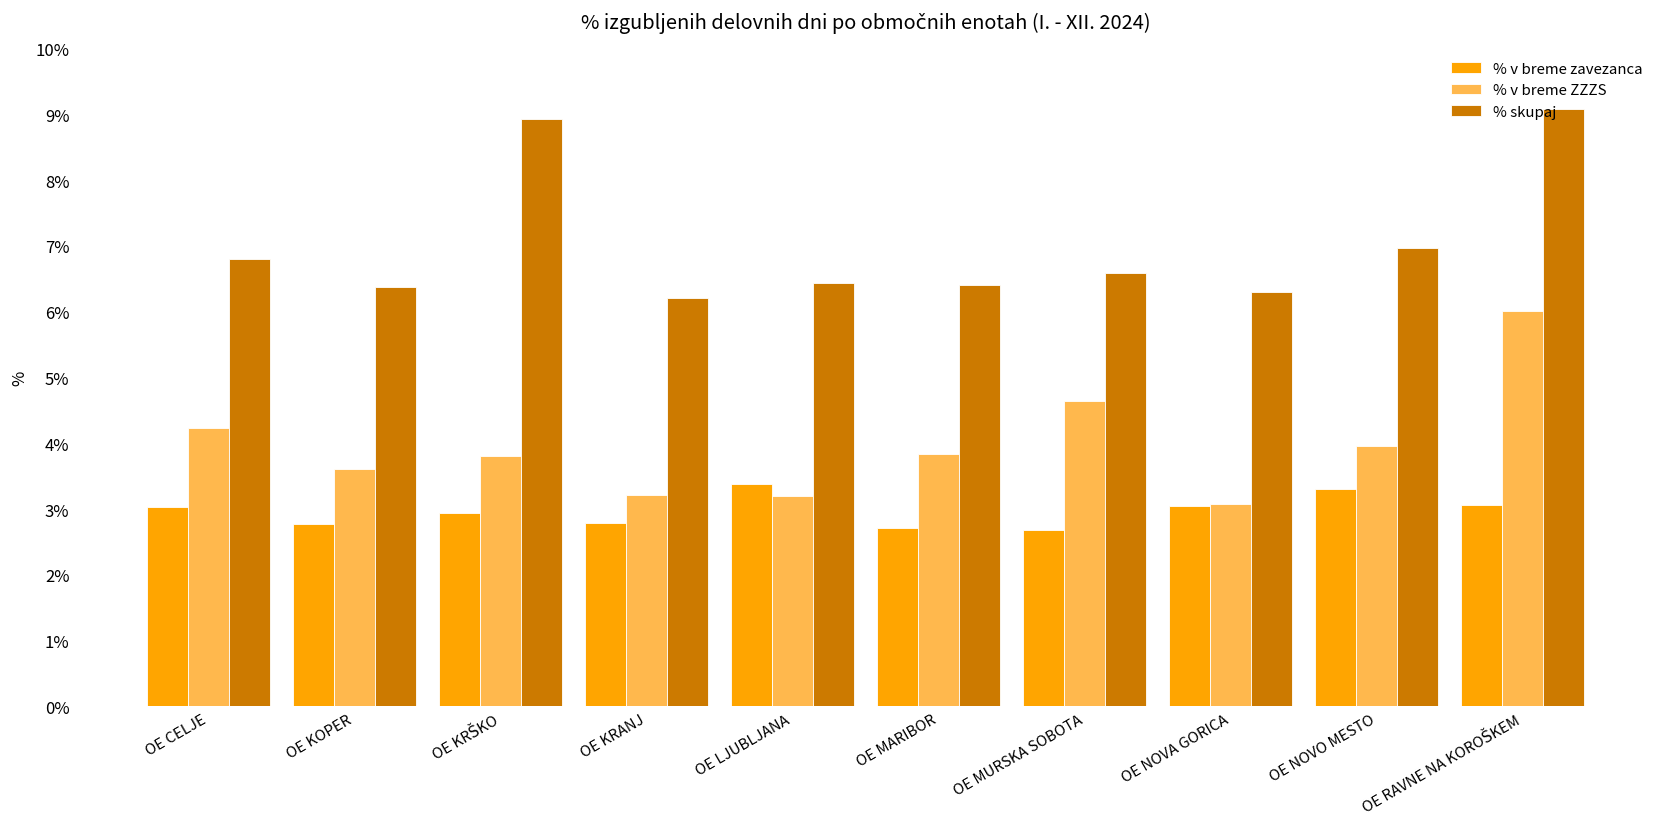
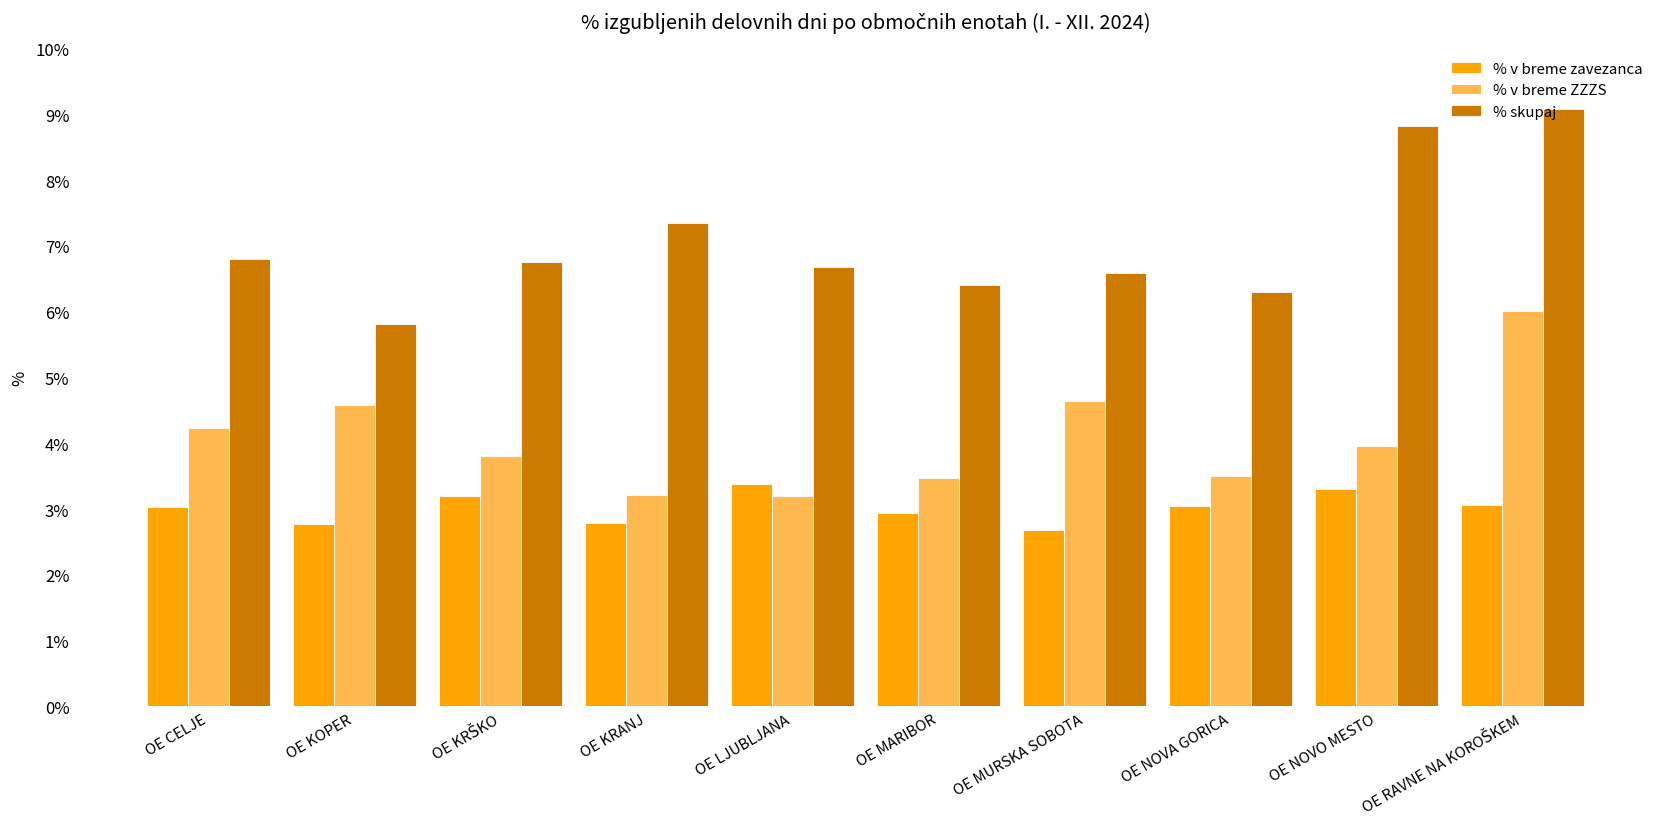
  {
    "% v breme zavezanca": {
      "OE CELJE": "3.0%",
      "OE KOPER": "2.8%",
-     "OE KRŠKO": "2.9%",
+     "OE KRŠKO": "3.2%",
      "OE KRANJ": "2.8%",
      "OE LJUBLJANA": "3.4%",
-     "OE MARIBOR": "2.7%",
+     "OE MARIBOR": "2.9%",
      "OE MURSKA SOBOTA": "2.7%",
      "OE NOVA GORICA": "3.1%",
      "OE NOVO MESTO": "3.3%",
      "OE RAVNE NA KOROŠKEM": "3.1%"
    },
    "% v breme ZZZS": {
      "OE CELJE": "4.2%",
-     "OE KOPER": "3.6%",
+     "OE KOPER": "4.6%",
      "OE KRŠKO": "3.8%",
      "OE KRANJ": "3.2%",
      "OE LJUBLJANA": "3.2%",
-     "OE MARIBOR": "3.8%",
+     "OE MARIBOR": "3.5%",
      "OE MURSKA SOBOTA": "4.6%",
-     "OE NOVA GORICA": "3.1%",
+     "OE NOVA GORICA": "3.5%",
      "OE NOVO MESTO": "4.0%",
      "OE RAVNE NA KOROŠKEM": "6.0%"
    },
    "% skupaj": {
      "OE CELJE": "6.8%",
-     "OE KOPER": "6.4%",
-     "OE KRŠKO": "8.9%",
-     "OE KRANJ": "6.2%",
-     "OE LJUBLJANA": "6.4%",
+     "OE KOPER": "5.8%",
+     "OE KRŠKO": "6.8%",
+     "OE KRANJ": "7.3%",
+     "OE LJUBLJANA": "6.7%",
      "OE MARIBOR": "6.4%",
      "OE MURSKA SOBOTA": "6.6%",
      "OE NOVA GORICA": "6.3%",
-     "OE NOVO MESTO": "7.0%",
+     "OE NOVO MESTO": "8.8%",
      "OE RAVNE NA KOROŠKEM": "9.1%"
    }
  }
